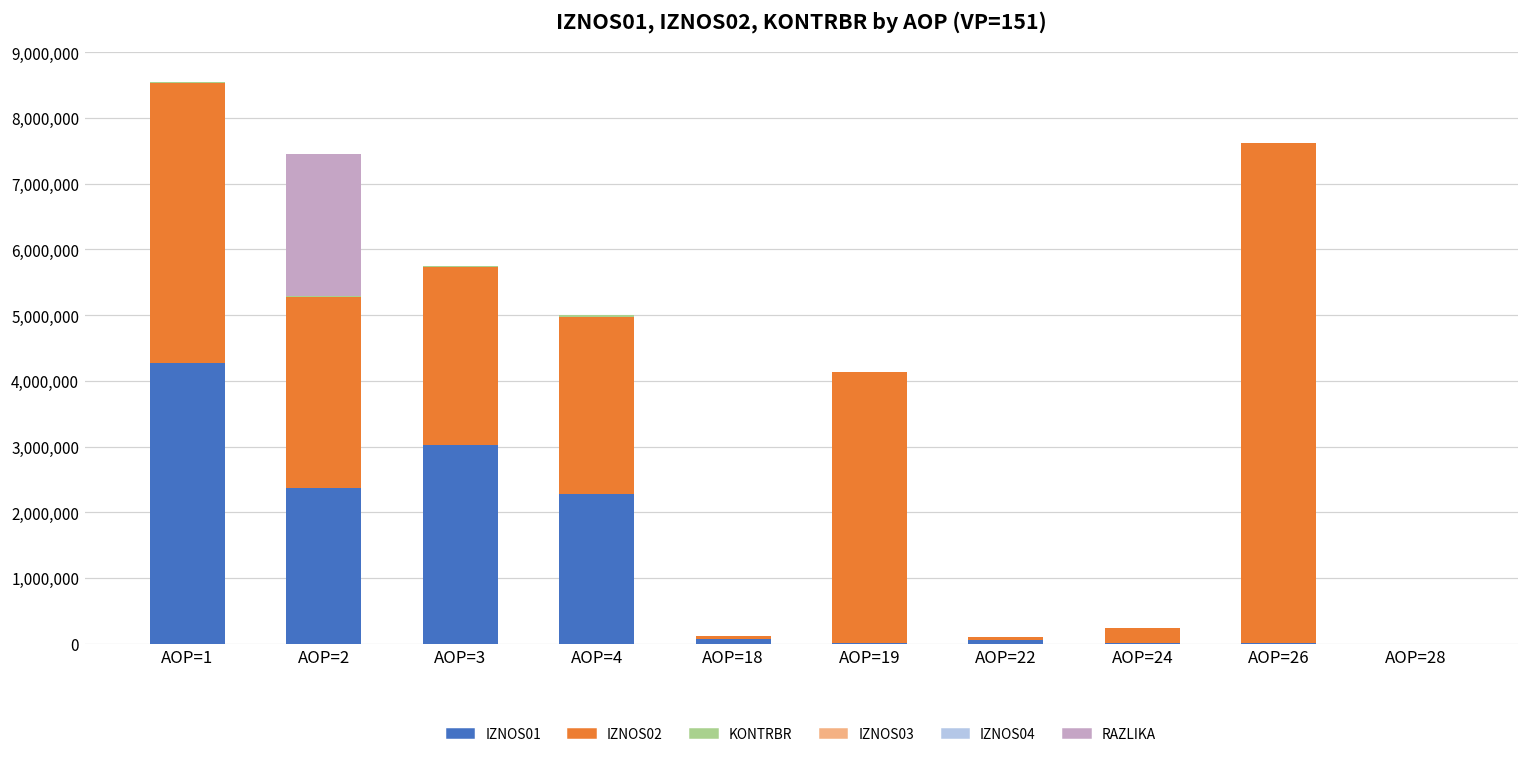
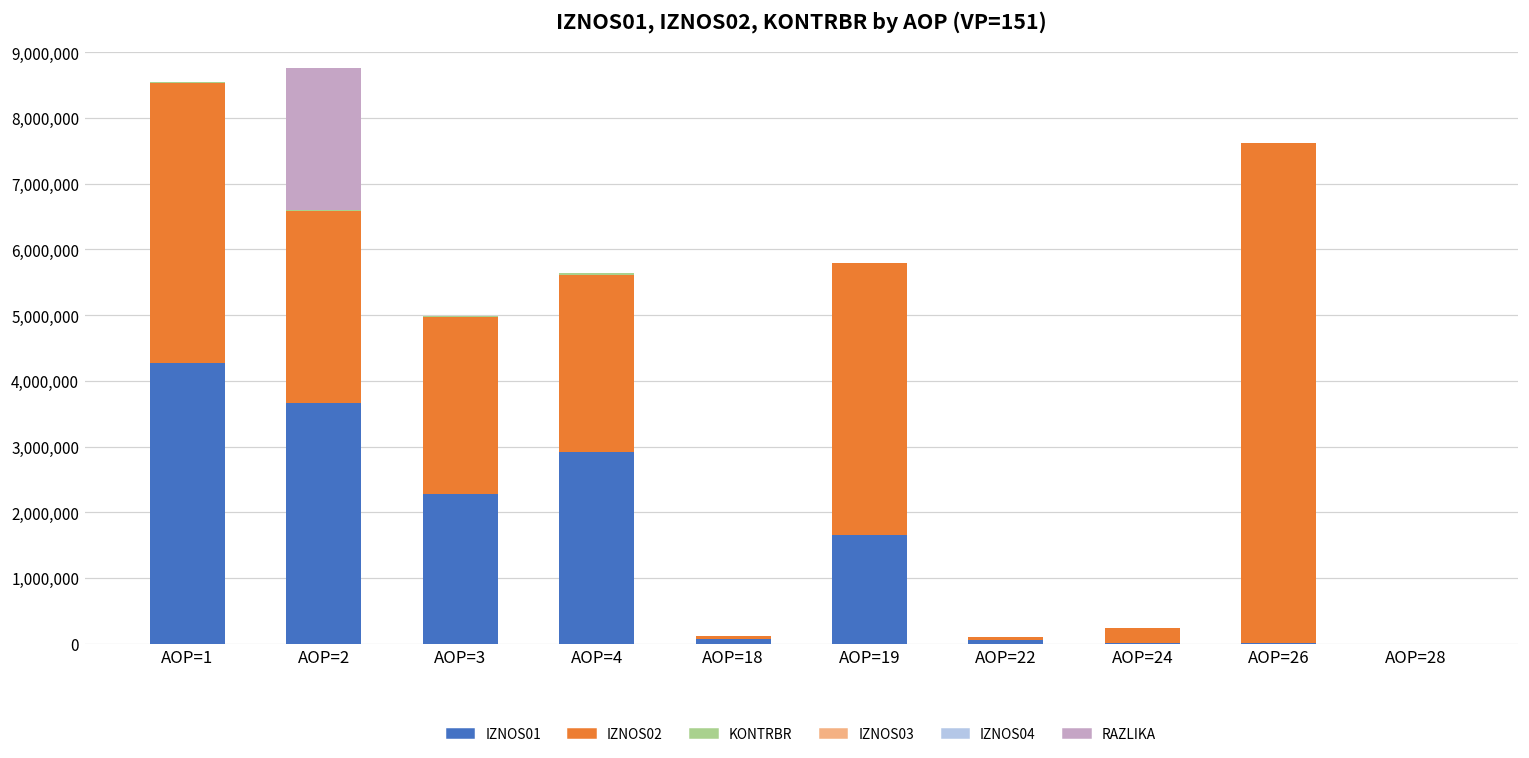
  {
    "IZNOS01": {
      "AOP=1": "4,300,000",
-     "AOP=2": "2,400,000",
-     "AOP=3": "3,000,000",
-     "AOP=4": "2,300,000",
+     "AOP=2": "3,700,000",
+     "AOP=3": "2,300,000",
+     "AOP=4": "2,900,000",
      "AOP=18": "100,000",
-     "AOP=19": "0",
+     "AOP=19": "1,700,000",
      "AOP=22": "100,000"
    },
    "IZNOS02": {
      "AOP=1": "4,200,000",
      "AOP=2": "2,900,000",
      "AOP=3": "2,700,000",
      "AOP=4": "2,700,000",
      "AOP=18": "0",
      "AOP=19": "4,100,000",
      "AOP=24": "200,000",
      "AOP=26": "7,600,000",
      "AOP=28": "0"
    }
  }
